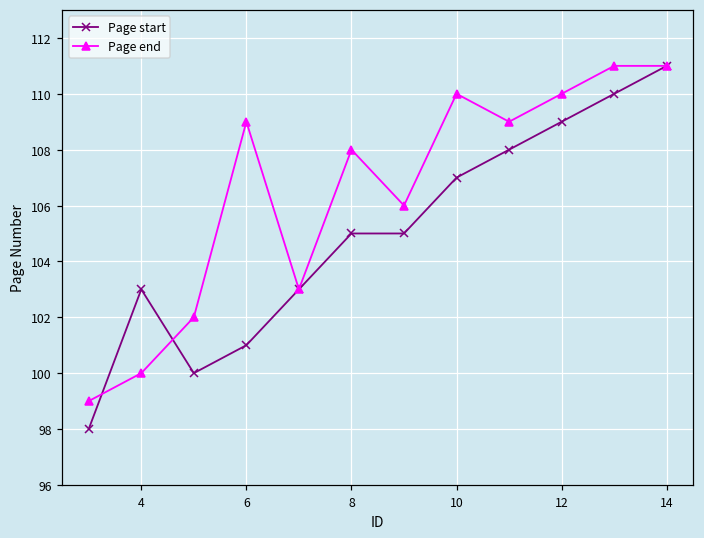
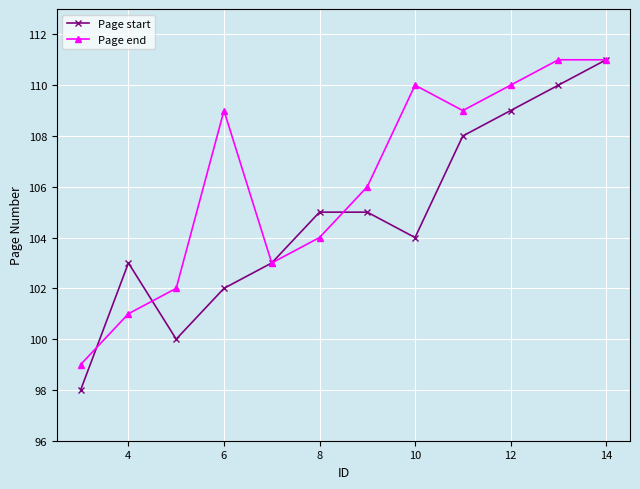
  {
    "Page start": {
      "4": 103,
-     "6": 101,
+     "6": 102,
      "8": 105,
-     "10": 107,
+     "10": 104,
      "12": 109
    },
    "Page end": {
-     "4": 100,
+     "4": 101,
      "6": 109,
-     "8": 108,
+     "8": 104,
      "10": 110,
      "12": 110
    }
  }
